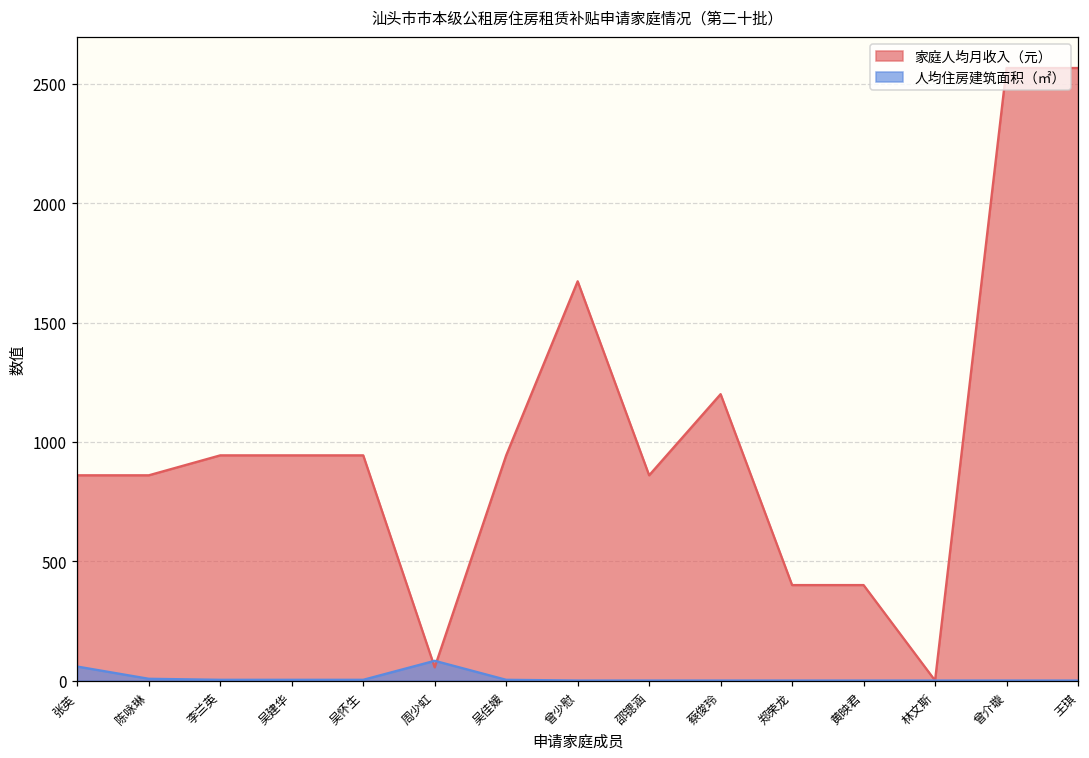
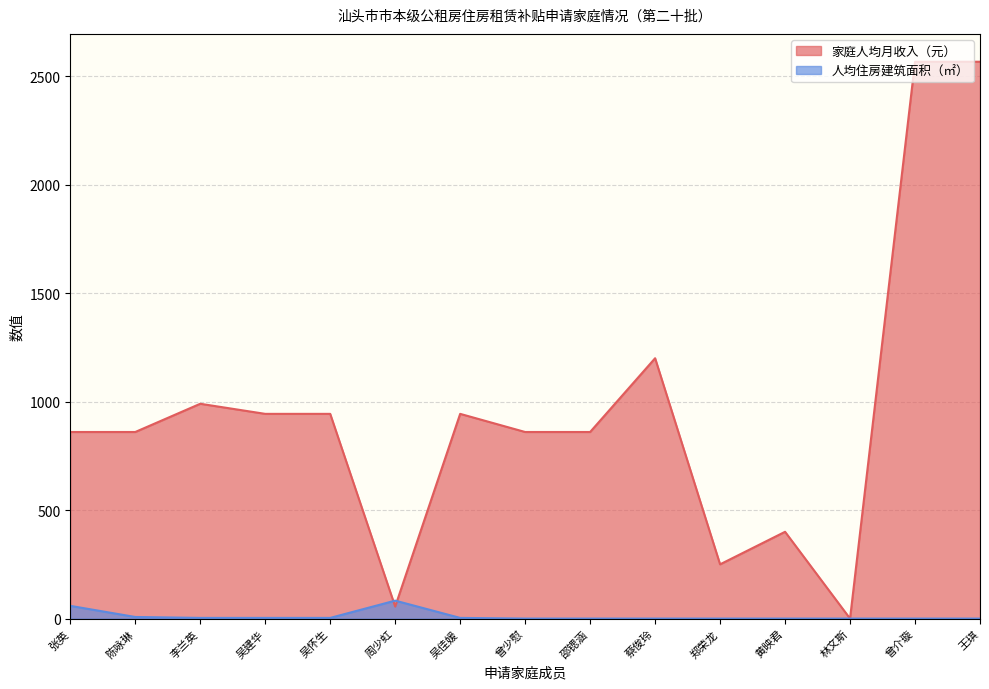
  {
    "家庭人均月收入（元）": {
      "张英": 860,
      "陈咏琳": 860,
-     "李兰英": 940,
+     "李兰英": 990,
      "吴建华": 940,
      "吴怀生": 940,
      "周少虹": 60,
      "吴佳媛": 940,
-     "曾少慰": 1670,
+     "曾少慰": 860,
      "邵锶涵": 860,
      "蔡俊玲": 1200,
-     "郑荣龙": 400,
+     "郑荣龙": 250,
      "黄映君": 400,
      "王琪": 2570
    },
    "人均住房建筑面积（㎡）": {
      "张英": 60,
      "陈咏琳": 10,
      "李兰英": 0,
      "吴建华": 0,
      "吴怀生": 0,
      "周少虹": 80,
      "吴佳媛": 0,
      "曾少慰": 0,
      "邵锶涵": 0,
      "蔡俊玲": 0,
      "郑荣龙": 0,
      "黄映君": 0,
      "曾介璇": 0,
      "王琪": 0
    }
  }
